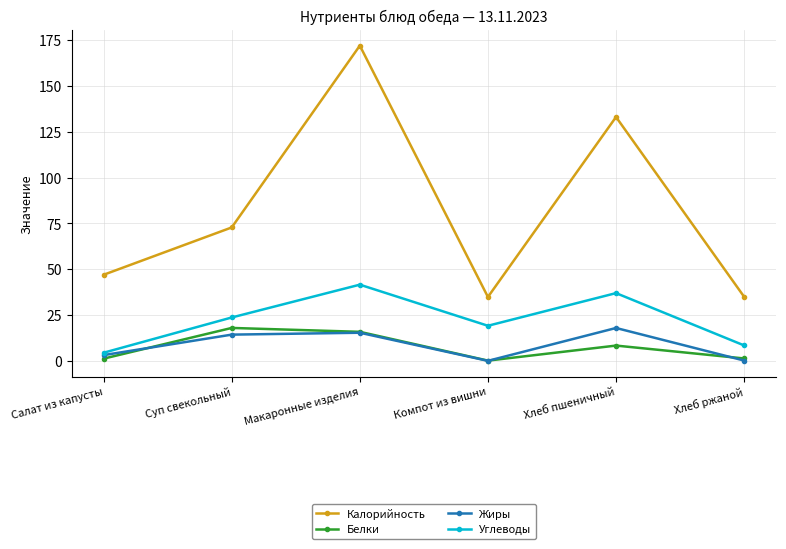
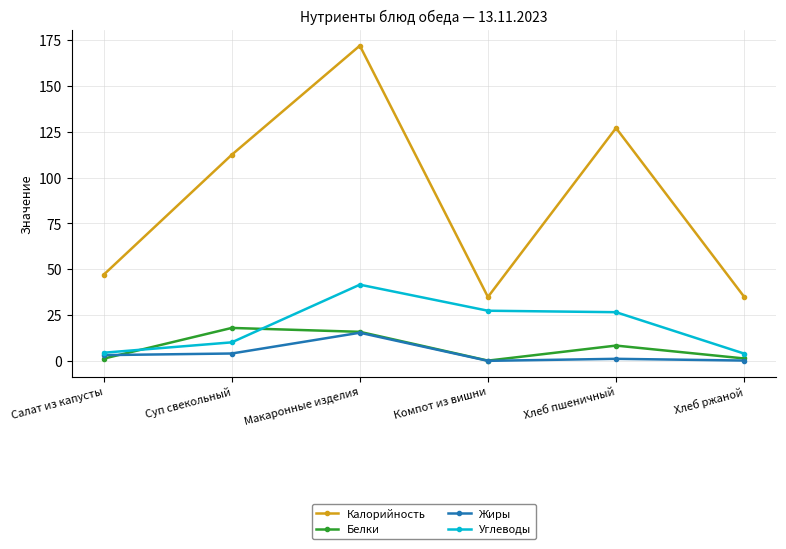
  {
    "Калорийность": {
      "Салат из капусты": 47,
-     "Суп свекольный": 73,
+     "Суп свекольный": 112,
      "Макаронные изделия": 172,
      "Компот из вишни": 35,
-     "Хлеб пшеничный": 133,
+     "Хлеб пшеничный": 127,
      "Хлеб ржаной": 35
    },
    "Белки": {
      "Салат из капусты": 1,
      "Суп свекольный": 18,
      "Хлеб пшеничный": 8
    },
    "Жиры": {
-     "Суп свекольный": 14,
-     "Хлеб пшеничный": 18
+     "Суп свекольный": 4,
+     "Хлеб пшеничный": 1
    },
    "Углеводы": {
-     "Суп свекольный": 24,
+     "Суп свекольный": 10,
      "Макаронные изделия": 42,
-     "Компот из вишни": 19,
-     "Хлеб пшеничный": 37,
-     "Хлеб ржаной": 8
+     "Компот из вишни": 27,
+     "Хлеб пшеничный": 27,
+     "Хлеб ржаной": 4
    }
  }
